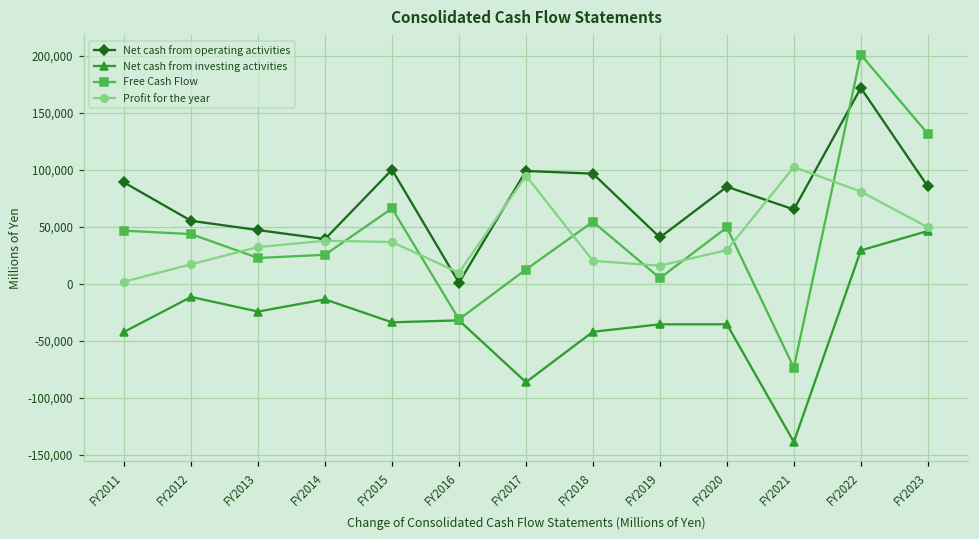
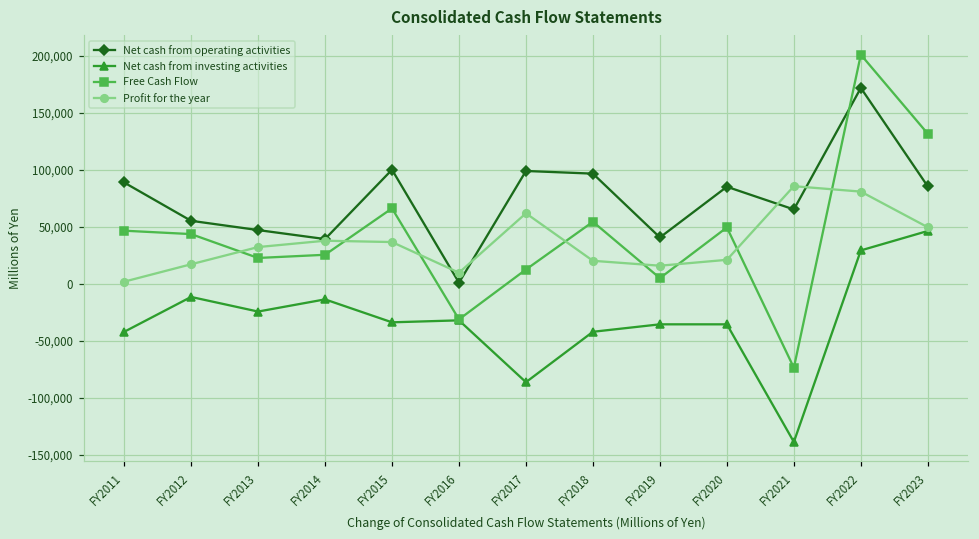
  {
    "Profit for the year": {
      "FY2011": "2,000",
      "FY2012": "17,000",
      "FY2013": "32,000",
      "FY2015": "36,000",
      "FY2016": "10,000",
-     "FY2017": "95,000",
+     "FY2017": "62,000",
      "FY2018": "20,000",
      "FY2019": "16,000",
-     "FY2020": "29,000",
-     "FY2021": "102,000",
+     "FY2020": "21,000",
+     "FY2021": "85,000",
      "FY2022": "81,000",
      "FY2023": "49,000"
    }
  }
